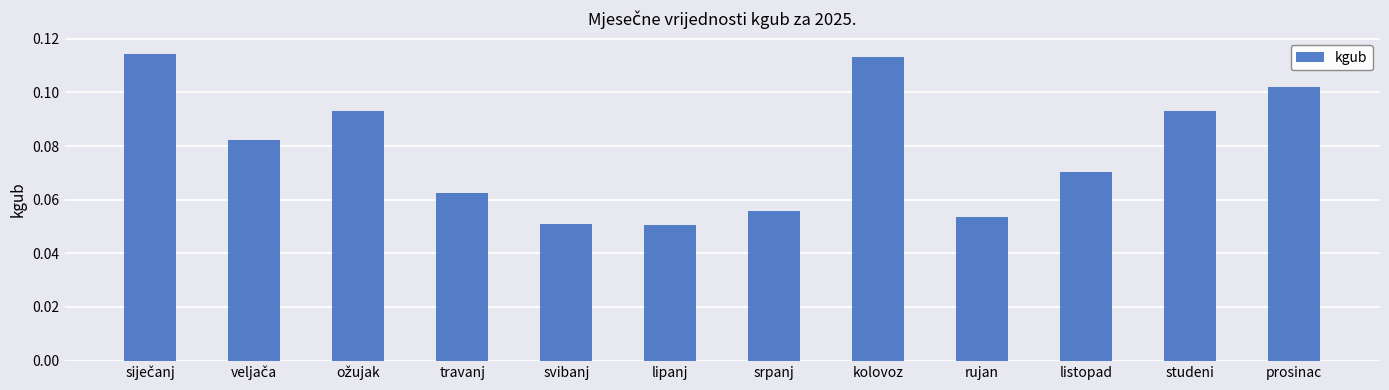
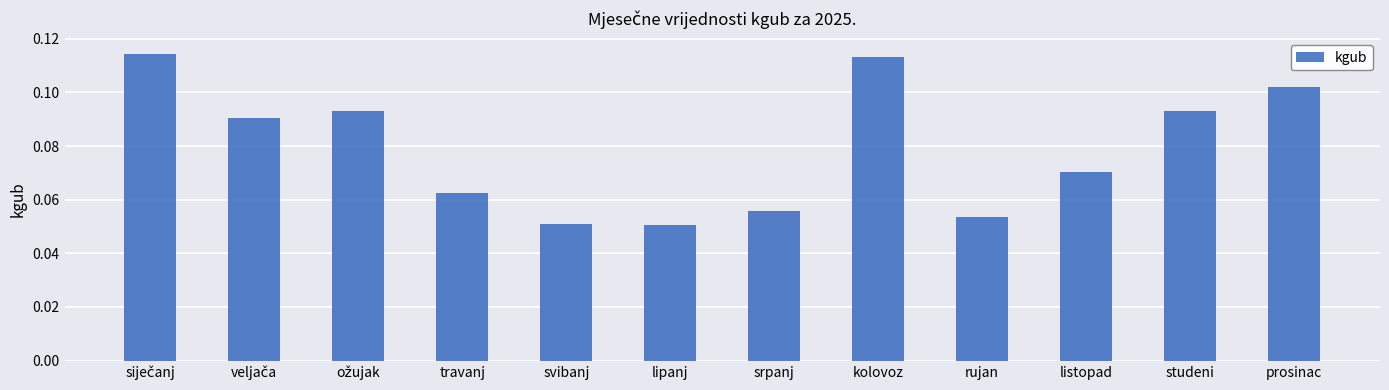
  {
    "siječanj": 0.114,
-   "veljača": 0.082,
+   "veljača": 0.091,
    "ožujak": 0.093,
    "travanj": 0.062,
    "svibanj": 0.051,
    "lipanj": 0.051,
    "srpanj": 0.056,
    "kolovoz": 0.113,
    "rujan": 0.054,
    "listopad": 0.070,
    "studeni": 0.093,
    "prosinac": 0.102
  }
